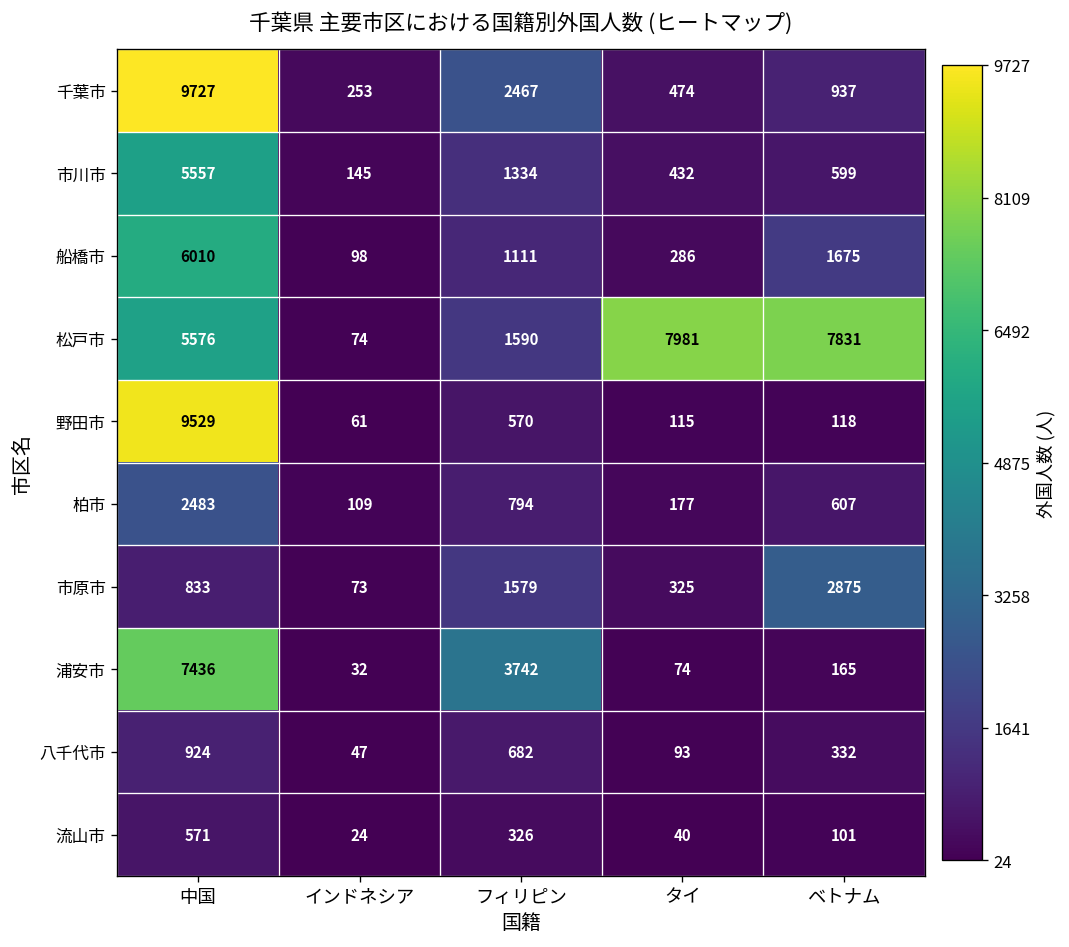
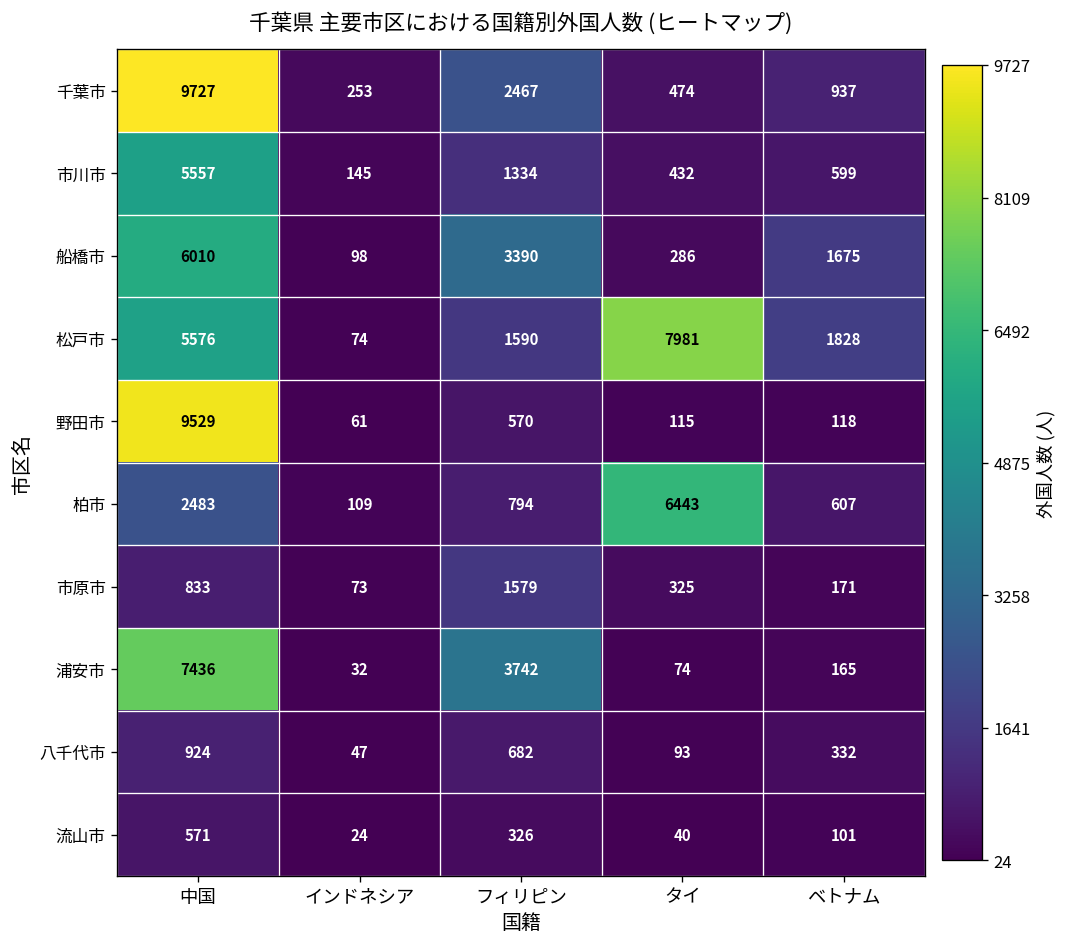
  {
    "千葉市": {
      "中国": 9727,
      "インドネシア": 253,
      "フィリピン": 2467,
      "タイ": 474,
      "ベトナム": 937
    },
    "市川市": {
      "中国": 5557,
      "インドネシア": 145,
      "フィリピン": 1334,
      "タイ": 432,
      "ベトナム": 599
    },
    "船橋市": {
      "中国": 6010,
      "インドネシア": 98,
-     "フィリピン": 1111,
+     "フィリピン": 3390,
      "タイ": 286,
      "ベトナム": 1675
    },
    "松戸市": {
      "中国": 5576,
      "インドネシア": 74,
      "フィリピン": 1590,
      "タイ": 7981,
-     "ベトナム": 7831
+     "ベトナム": 1828
    },
    "野田市": {
      "中国": 9529,
      "インドネシア": 61,
      "フィリピン": 570,
      "タイ": 115,
      "ベトナム": 118
    },
    "柏市": {
      "中国": 2483,
      "インドネシア": 109,
      "フィリピン": 794,
-     "タイ": 177,
+     "タイ": 6443,
      "ベトナム": 607
    },
    "市原市": {
      "中国": 833,
      "インドネシア": 73,
      "フィリピン": 1579,
      "タイ": 325,
-     "ベトナム": 2875
+     "ベトナム": 171
    },
    "浦安市": {
      "中国": 7436,
      "インドネシア": 32,
      "フィリピン": 3742,
      "タイ": 74,
      "ベトナム": 165
    },
    "八千代市": {
      "中国": 924,
      "インドネシア": 47,
      "フィリピン": 682,
      "タイ": 93,
      "ベトナム": 332
    },
    "流山市": {
      "中国": 571,
      "インドネシア": 24,
      "フィリピン": 326,
      "タイ": 40,
      "ベトナム": 101
    }
  }
